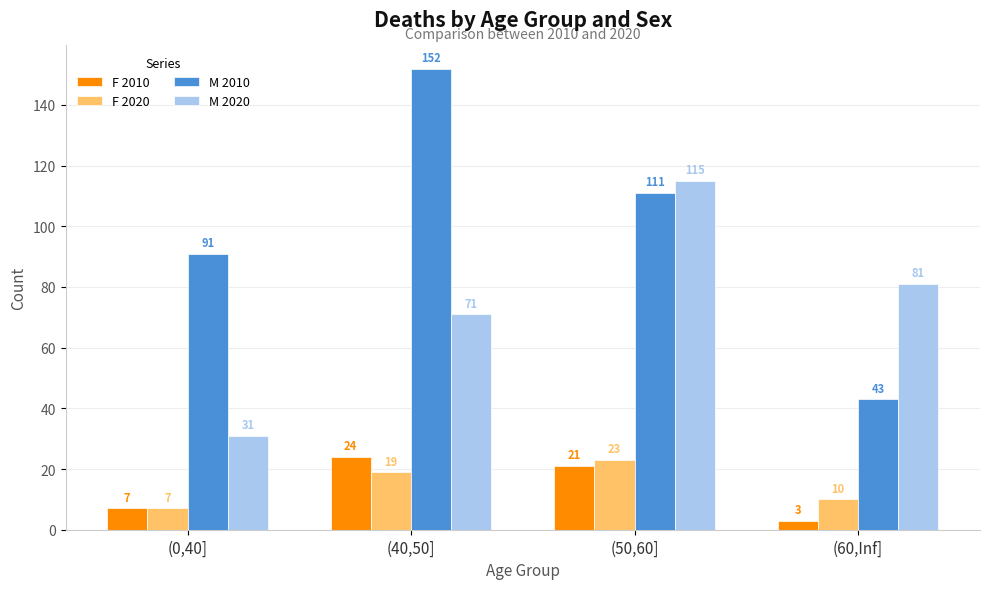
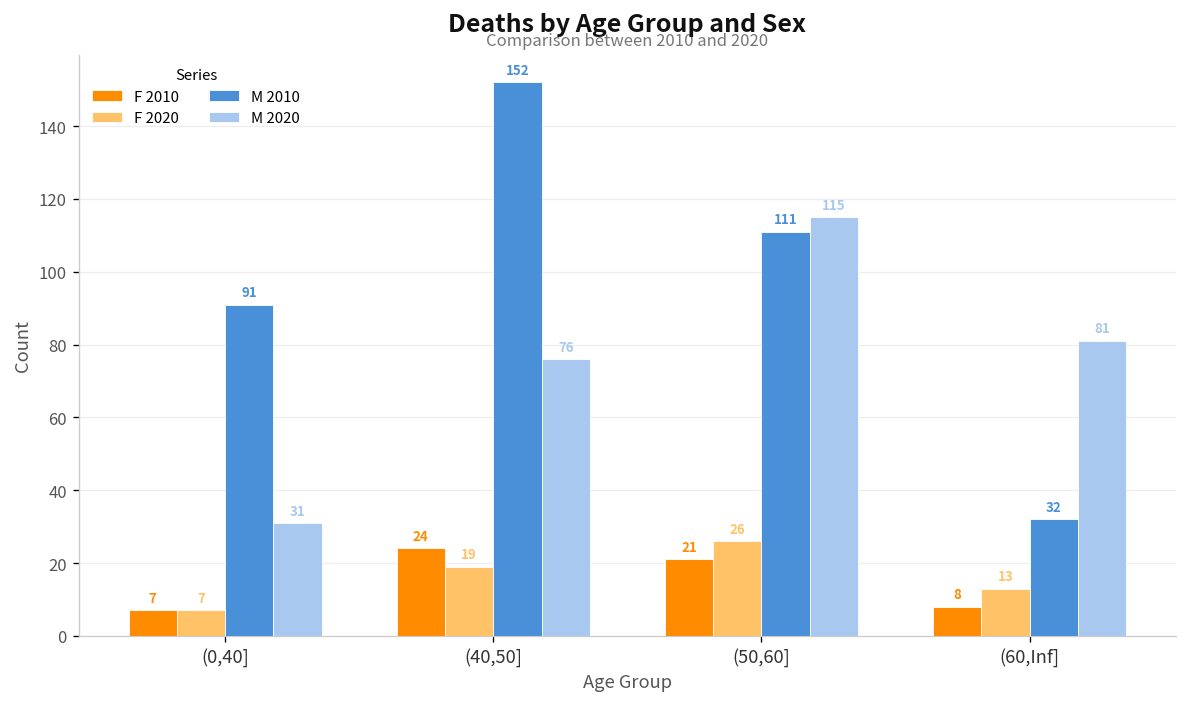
  {
    "F 2010": {
      "(0,40]": 7,
      "(40,50]": 24,
      "(50,60]": 21,
-     "(60,Inf]": 3
+     "(60,Inf]": 8
    },
    "F 2020": {
      "(0,40]": 7,
      "(40,50]": 19,
-     "(50,60]": 23,
-     "(60,Inf]": 10
+     "(50,60]": 26,
+     "(60,Inf]": 13
    },
    "M 2010": {
      "(0,40]": 91,
      "(40,50]": 152,
      "(50,60]": 111,
-     "(60,Inf]": 43
+     "(60,Inf]": 32
    },
    "M 2020": {
      "(0,40]": 31,
-     "(40,50]": 71,
+     "(40,50]": 76,
      "(50,60]": 115,
      "(60,Inf]": 81
    }
  }
